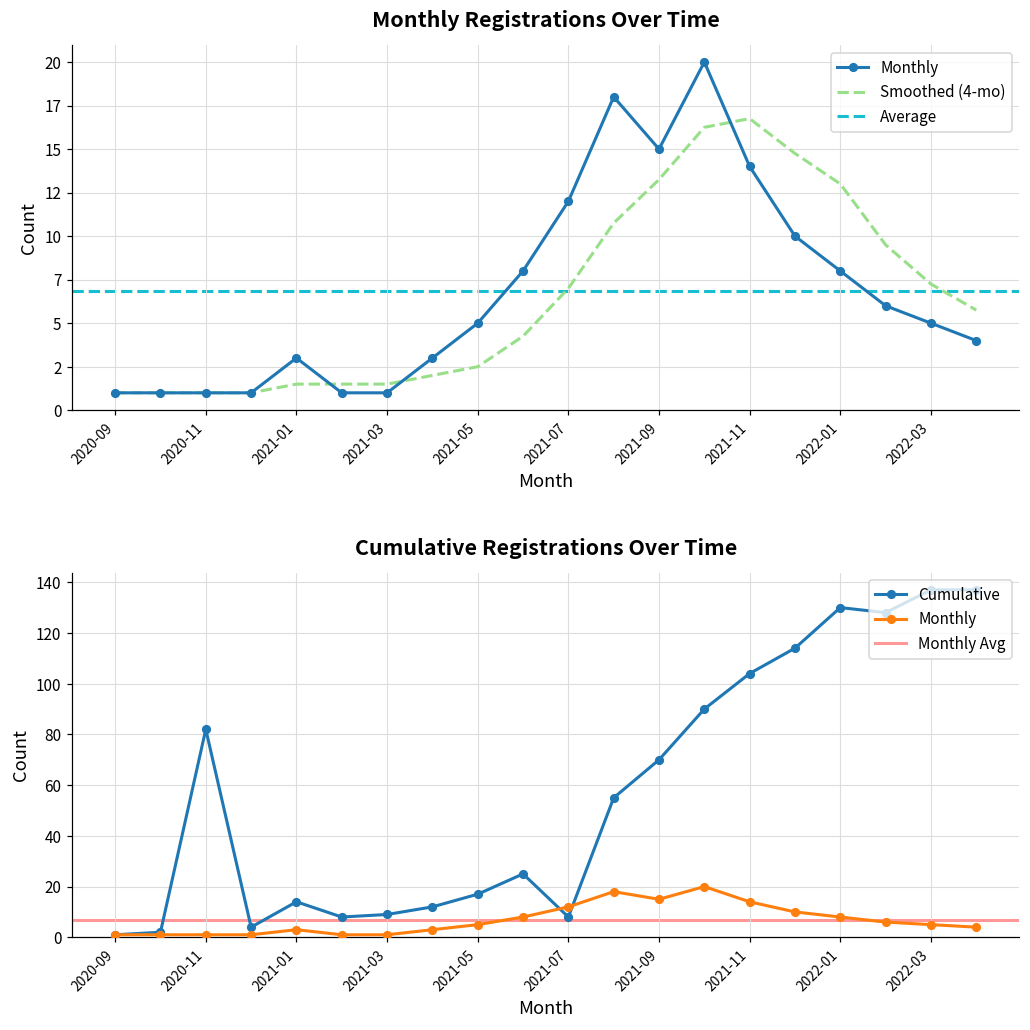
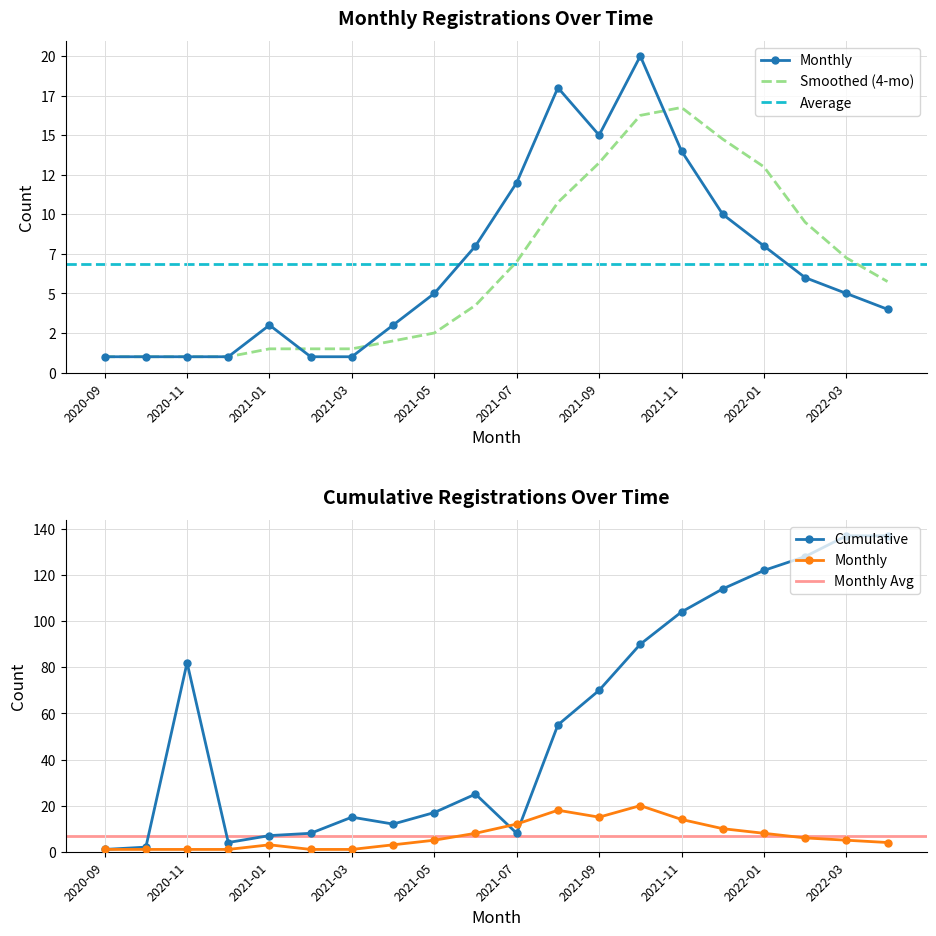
  {
    "Cumulative Registrations Over Time": {
      "Cumulative": {
        "2020-11": 82,
-       "2021-01": 14,
-       "2021-03": 9,
+       "2021-01": 7,
+       "2021-03": 15,
        "2021-05": 17,
        "2021-07": 8,
        "2021-09": 70,
        "2021-11": 104,
-       "2022-01": 130
+       "2022-01": 122
      },
      "Monthly": {
        "2020-11": 1,
        "2021-01": 3,
        "2021-03": 1,
        "2021-05": 5,
        "2021-07": 12,
        "2021-09": 15,
        "2021-11": 14,
        "2022-01": 8,
        "2022-03": 5
      }
    }
  }
